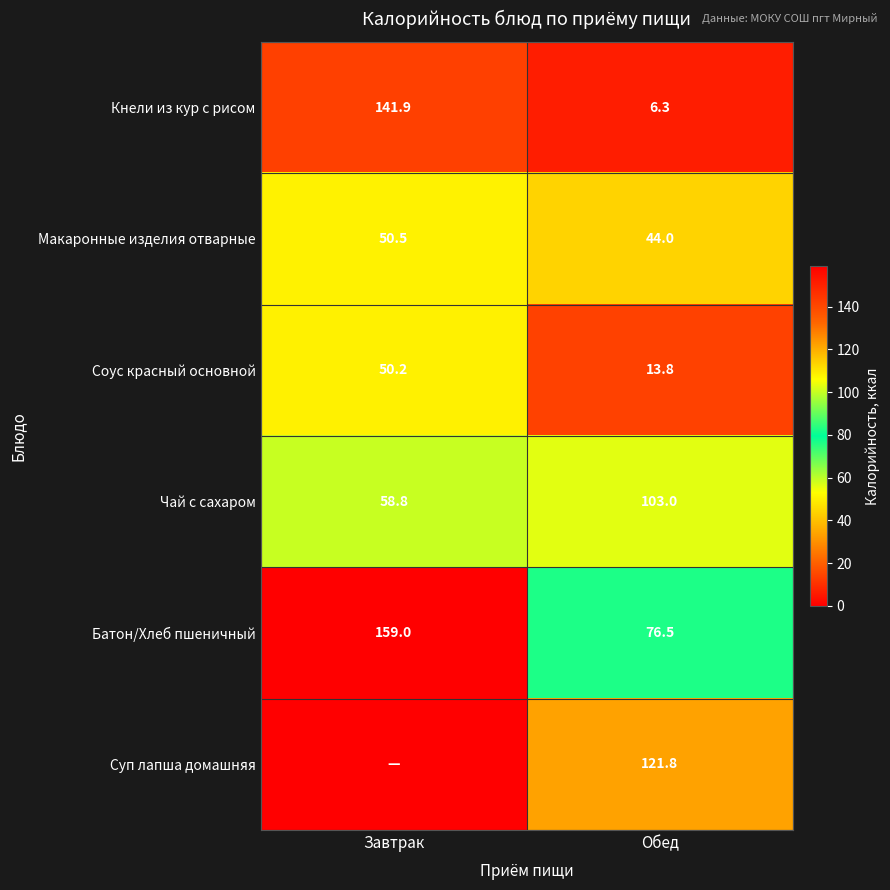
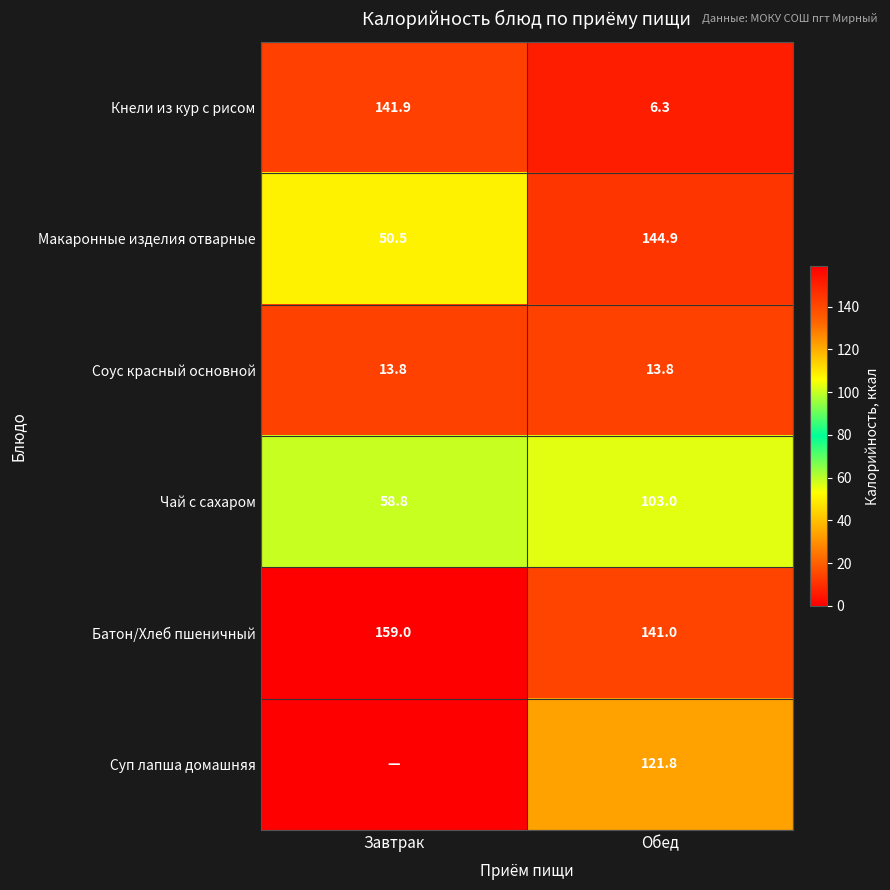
  {
    "Кнели из кур с рисом": {
      "Завтрак": 141.9,
      "Обед": 6.3
    },
    "Макаронные изделия отварные": {
      "Завтрак": 50.5,
-     "Обед": 44.0
+     "Обед": 144.9
    },
    "Соус красный основной": {
-     "Завтрак": 50.2,
+     "Завтрак": 13.8,
      "Обед": 13.8
    },
    "Чай с сахаром": {
      "Завтрак": 58.8,
      "Обед": 103.0
    },
    "Батон/Хлеб пшеничный": {
      "Завтрак": 159.0,
-     "Обед": 76.5
+     "Обед": 141.0
    },
    "Суп лапша домашняя": {
      "Обед": 121.8
    }
  }
